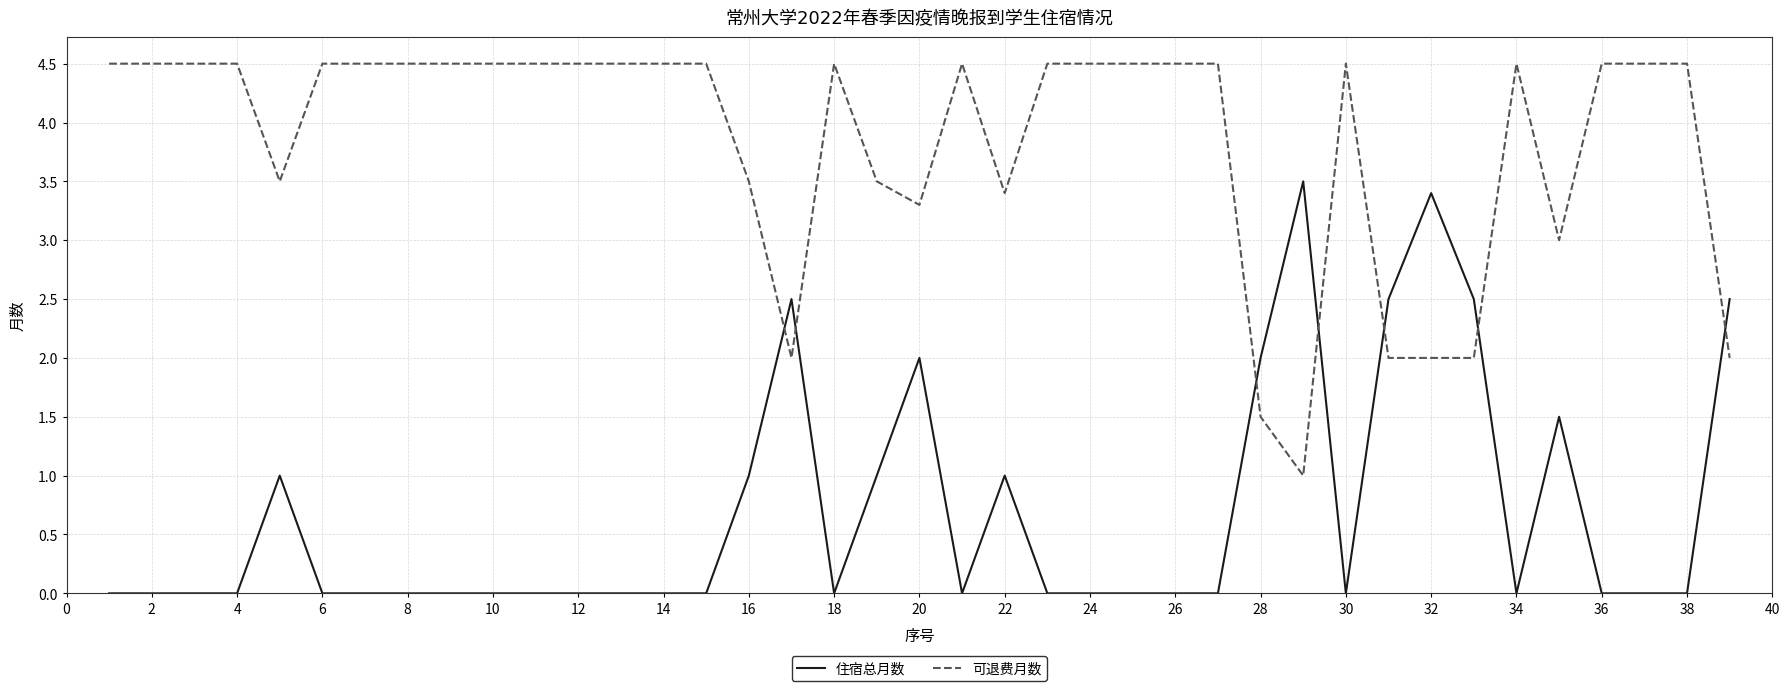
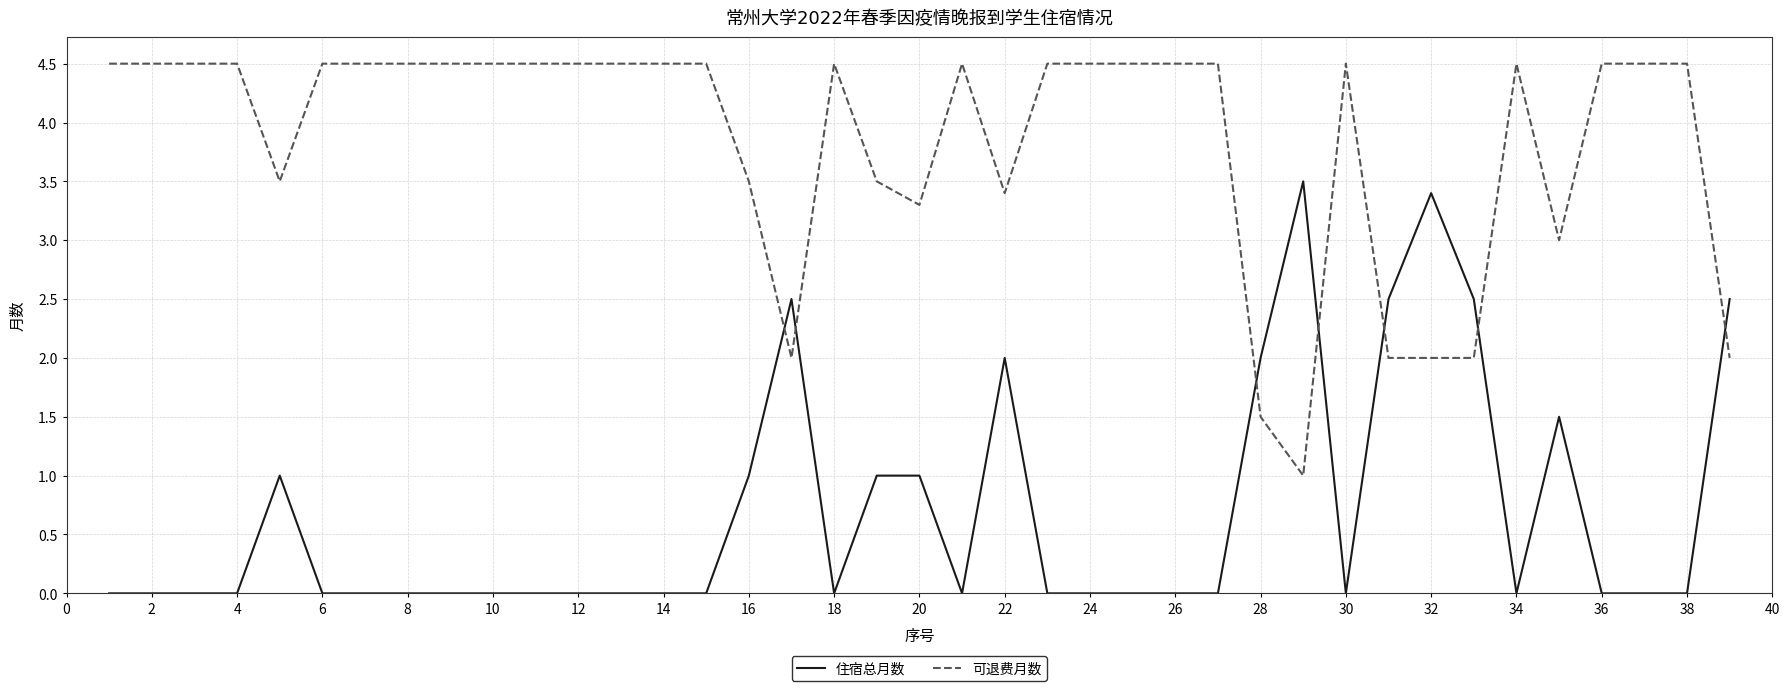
  {
    "住宿总月数": {
      "2": 0,
      "4": 0,
      "6": 0,
      "8": 0,
      "10": 0,
      "12": 0,
      "14": 0,
      "16": 1,
      "18": 0,
-     "20": 2,
-     "22": 1,
+     "20": 1,
+     "22": 2,
      "24": 0,
      "26": 0,
      "28": 2,
      "30": 0,
      "32": 3.40,
      "34": 0,
      "36": 0,
      "38": 0
    },
    "可退费月数": {
      "2": 4.50,
      "4": 4.50,
      "6": 4.50,
      "8": 4.50,
      "10": 4.50,
      "12": 4.50,
      "14": 4.50,
      "16": 3.50,
      "18": 4.50,
      "20": 3.30,
      "22": 3.40,
      "24": 4.50,
      "26": 4.50,
      "28": 1.50,
      "30": 4.50,
      "32": 2,
      "34": 4.50,
      "36": 4.50,
      "38": 4.50
    }
  }
